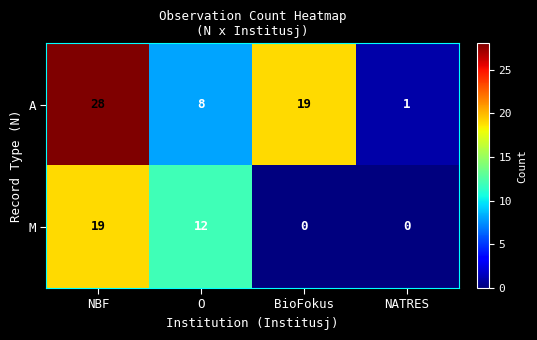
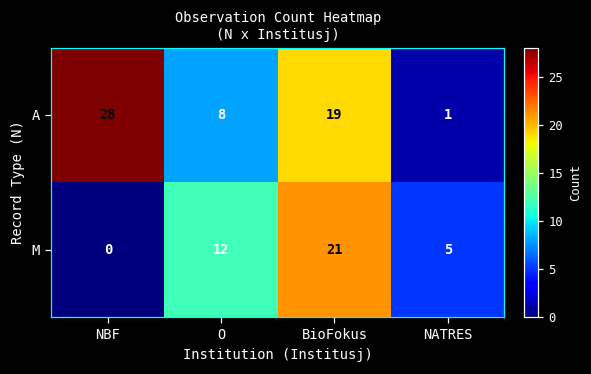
  {
    "A": {
      "NBF": 28,
      "O": 8,
      "BioFokus": 19,
      "NATRES": 1
    },
    "M": {
-     "NBF": 19,
+     "NBF": 0,
      "O": 12,
-     "BioFokus": 0,
-     "NATRES": 0
+     "BioFokus": 21,
+     "NATRES": 5
    }
  }
